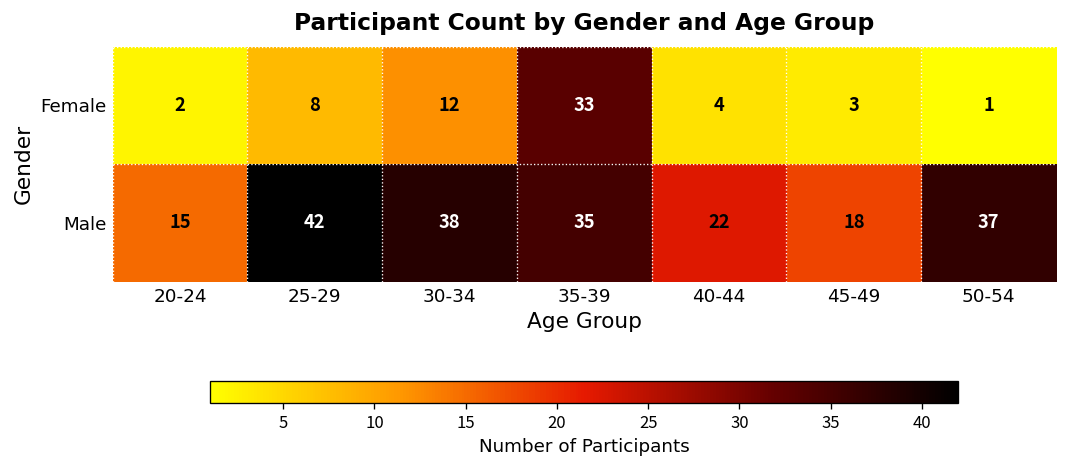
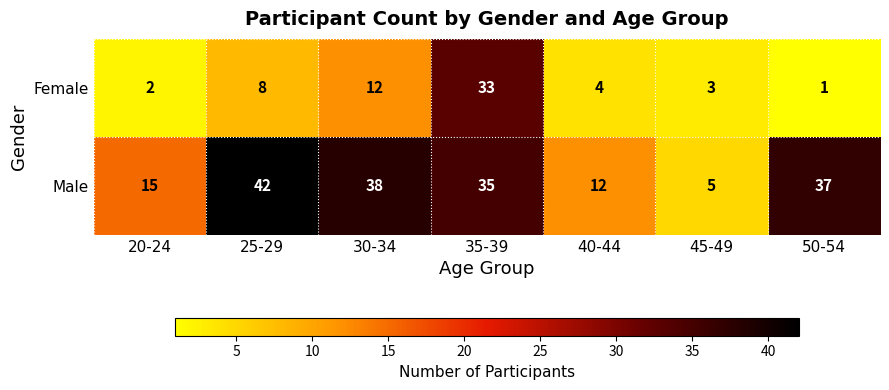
  {
    "Female": {
      "20-24": 2,
      "25-29": 8,
      "30-34": 12,
      "35-39": 33,
      "40-44": 4,
      "45-49": 3,
      "50-54": 1
    },
    "Male": {
      "20-24": 15,
      "25-29": 42,
      "30-34": 38,
      "35-39": 35,
-     "40-44": 22,
-     "45-49": 18,
+     "40-44": 12,
+     "45-49": 5,
      "50-54": 37
    }
  }
